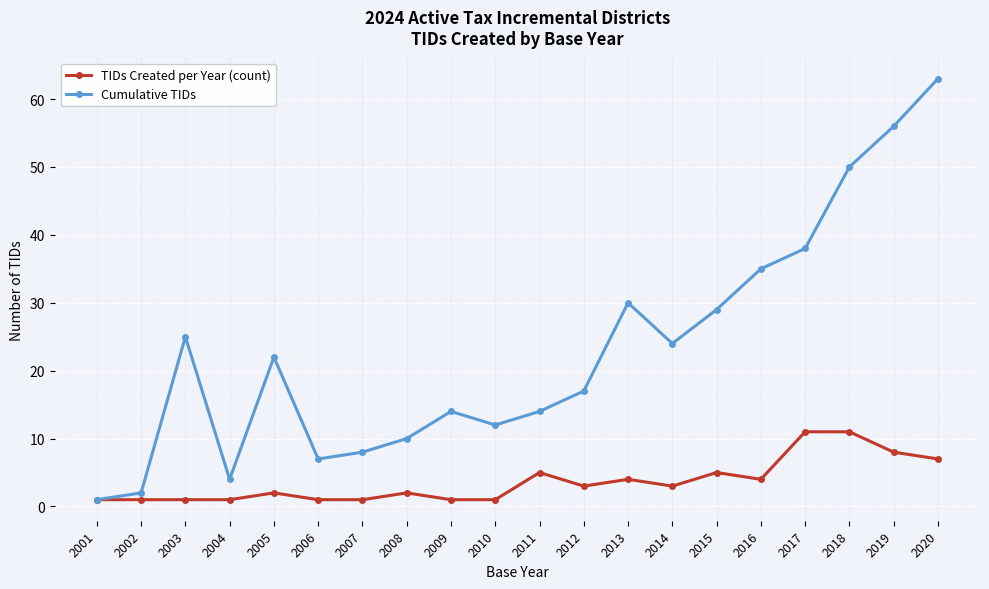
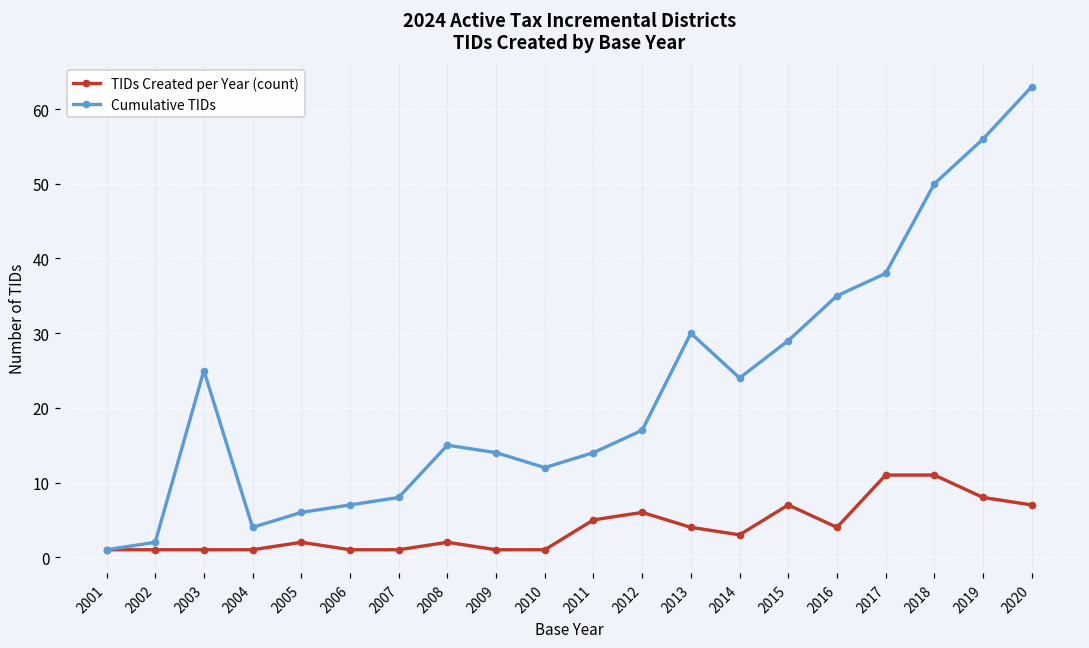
  {
    "TIDs Created per Year (count)": {
      "2002": 1,
      "2003": 1,
      "2004": 1,
      "2005": 2,
      "2006": 1,
      "2007": 1,
      "2008": 2,
      "2009": 1,
      "2010": 1,
      "2011": 5,
-     "2012": 3,
+     "2012": 6,
      "2013": 4,
      "2014": 3,
-     "2015": 5,
+     "2015": 7,
      "2016": 4,
      "2017": 11,
      "2018": 11,
      "2019": 8,
      "2020": 7
    },
    "Cumulative TIDs": {
      "2002": 2,
      "2003": 25,
      "2004": 4,
-     "2005": 22,
+     "2005": 6,
      "2006": 7,
      "2007": 8,
-     "2008": 10,
+     "2008": 15,
      "2009": 14,
      "2010": 12,
      "2011": 14,
      "2012": 17,
      "2013": 30,
      "2014": 24,
      "2015": 29,
      "2016": 35,
      "2017": 38,
      "2018": 50,
      "2019": 56,
      "2020": 63
    }
  }
